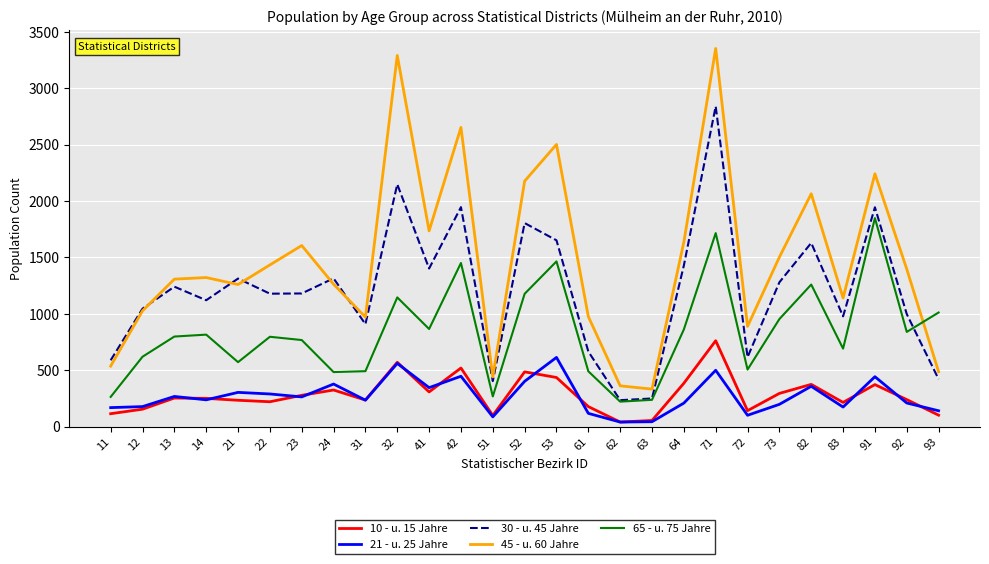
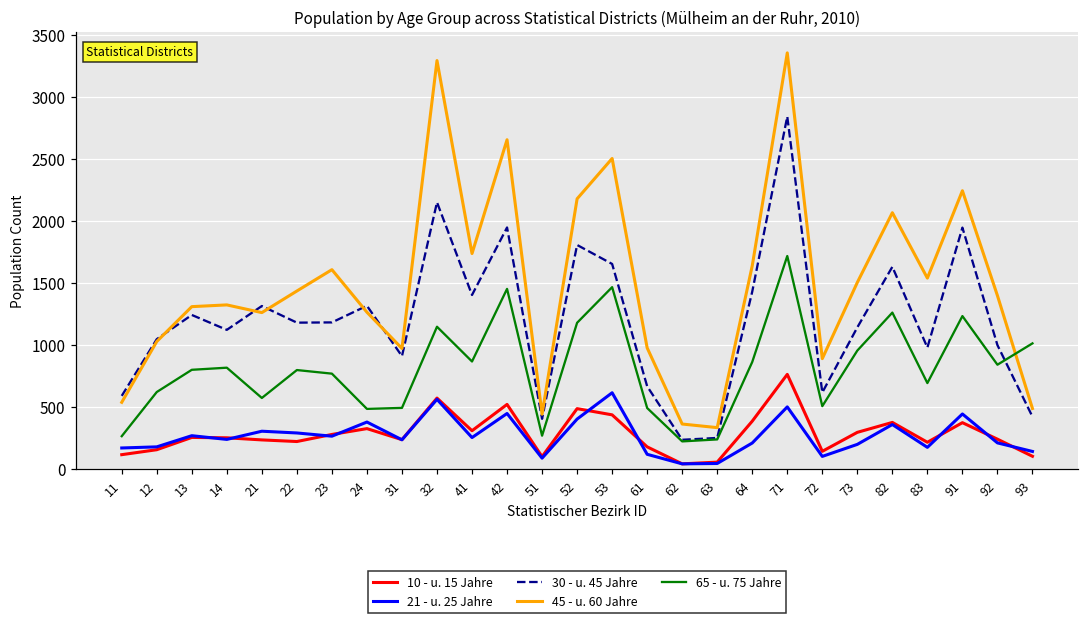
  {
    "10 - u. 15 Jahre": {
      "11": 120,
      "12": 160,
      "21": 230,
      "22": 220,
      "24": 330,
      "41": 310,
      "42": 520,
      "52": 490,
      "53": 440,
      "61": 180,
      "64": 390,
      "71": 760,
      "72": 140,
      "73": 300,
      "83": 220,
      "91": 370,
      "92": 240,
      "93": 100
    },
    "21 - u. 25 Jahre": {
      "11": 170,
      "12": 180,
      "21": 300,
      "22": 290,
      "24": 380,
-     "41": 350,
+     "41": 250,
      "42": 450,
      "52": 400,
      "53": 610,
      "61": 120,
      "64": 210,
      "71": 500,
      "72": 100,
      "73": 200,
      "83": 170,
      "91": 440,
      "92": 210,
      "93": 140
    },
    "30 - u. 45 Jahre": {
      "11": 590,
      "13": 1240,
      "14": 1120,
      "21": 1310,
      "22": 1180,
      "23": 1180,
      "24": 1320,
      "31": 910,
      "32": 2150,
      "41": 1400,
      "42": 1950,
      "51": 400,
      "52": 1810,
      "53": 1650,
      "61": 670,
      "64": 1430,
      "71": 2840,
      "72": 620,
-     "73": 1280,
+     "73": 1140,
      "82": 1630,
      "83": 980,
      "91": 1950,
      "92": 1000,
      "93": 420
    },
    "45 - u. 60 Jahre": {
      "11": 540,
      "13": 1310,
      "14": 1320,
      "21": 1260,
      "22": 1430,
      "23": 1610,
      "24": 1260,
      "31": 970,
      "32": 3290,
      "41": 1740,
      "42": 2650,
      "51": 440,
      "52": 2180,
      "53": 2500,
      "61": 980,
      "62": 360,
      "63": 330,
      "64": 1640,
      "71": 3350,
      "72": 890,
      "73": 1500,
      "82": 2070,
-     "83": 1140,
+     "83": 1540,
      "91": 2240,
      "92": 1400,
      "93": 490
    },
    "65 - u. 75 Jahre": {
      "11": 260,
      "12": 620,
      "13": 800,
      "14": 820,
      "21": 570,
      "22": 800,
      "23": 770,
      "24": 480,
      "31": 490,
      "32": 1150,
      "41": 870,
      "42": 1450,
      "51": 270,
      "52": 1180,
      "53": 1470,
      "61": 490,
      "64": 860,
      "71": 1720,
      "72": 510,
      "73": 950,
      "82": 1260,
      "83": 690,
-     "91": 1850,
+     "91": 1230,
      "92": 840,
      "93": 1010
    }
  }
